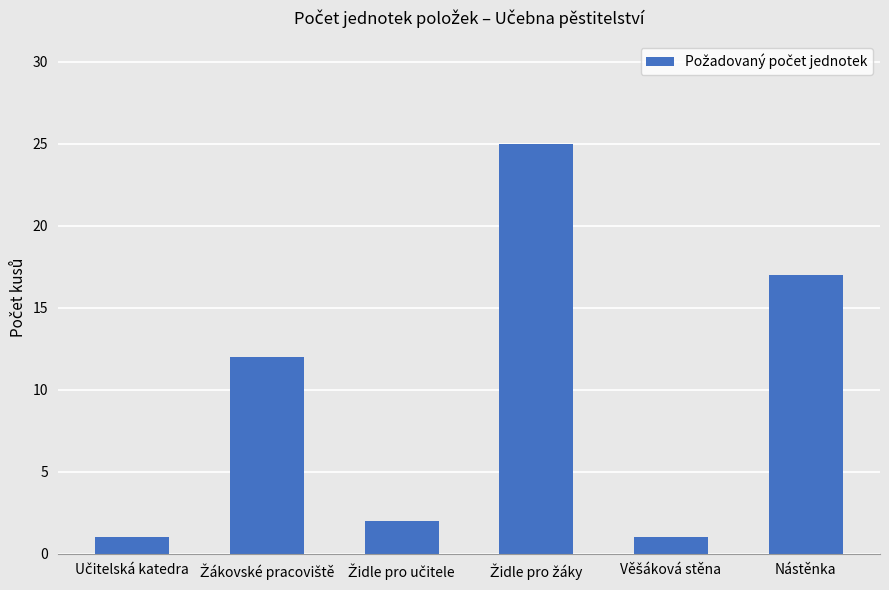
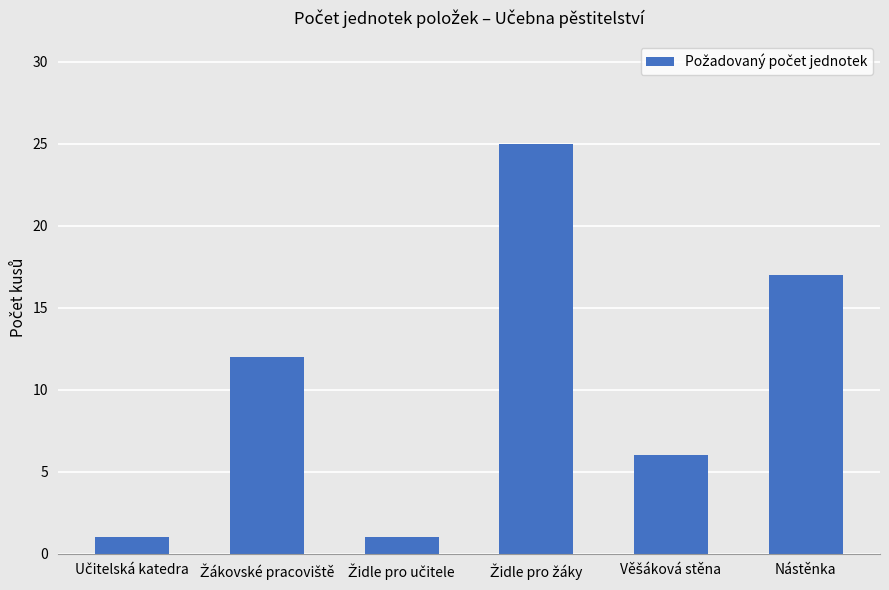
  {
    "Učitelská katedra": 1,
    "Žákovské pracoviště": 12,
-   "Židle pro učitele": 2,
+   "Židle pro učitele": 1,
    "Židle pro žáky": 25,
-   "Věšáková stěna": 1,
+   "Věšáková stěna": 6,
    "Nástěnka": 17
  }
